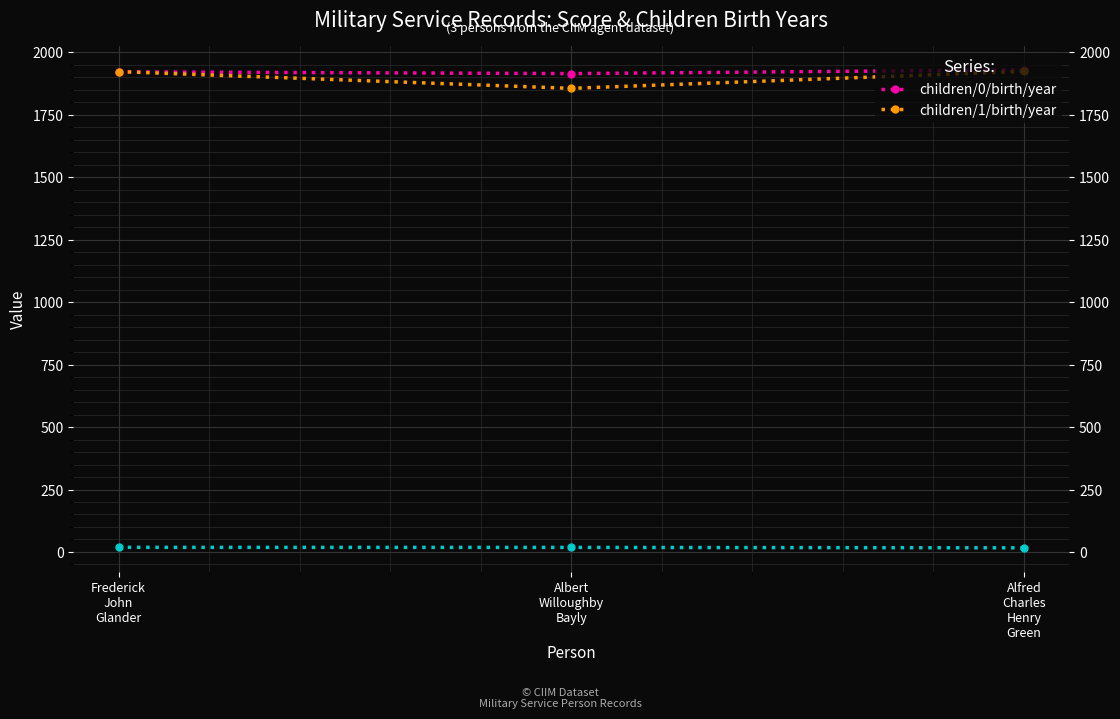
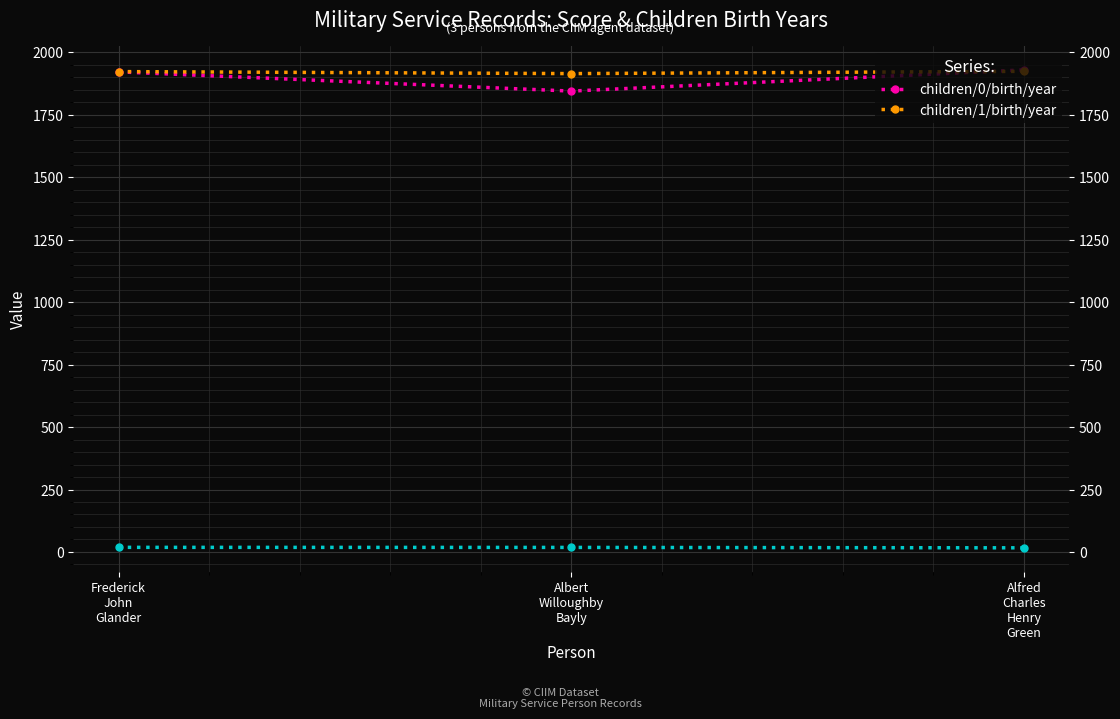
  {
    "children/0/birth/year": {
-     "Albert Willoughby Bayly": 1910
+     "Albert Willoughby Bayly": 1840
    },
    "children/1/birth/year": {
-     "Albert Willoughby Bayly": 1860
+     "Albert Willoughby Bayly": 1910
    }
  }
